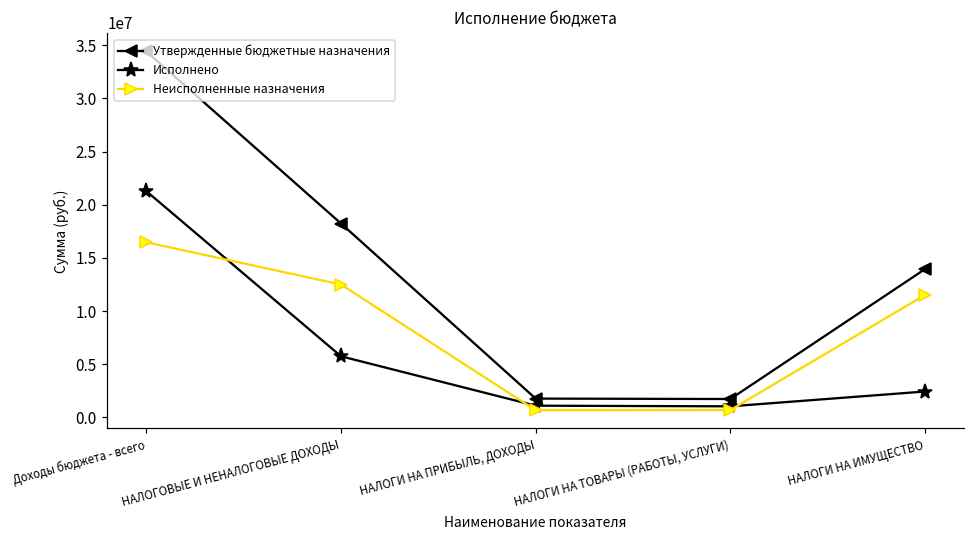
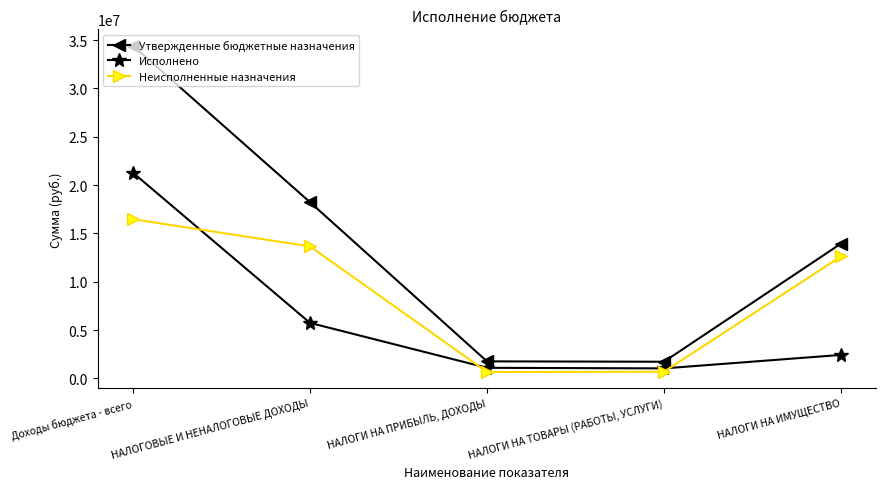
  {
    "Неисполненные назначения": {
      "Доходы бюджета - всего": 16000000,
-     "НАЛОГОВЫЕ И НЕНАЛОГОВЫЕ ДОХОДЫ": 12000000,
+     "НАЛОГОВЫЕ И НЕНАЛОГОВЫЕ ДОХОДЫ": 14000000,
      "НАЛОГИ НА ПРИБЫЛЬ, ДОХОДЫ": 1000000,
      "НАЛОГИ НА ТОВАРЫ (РАБОТЫ, УСЛУГИ)": 1000000,
-     "НАЛОГИ НА ИМУЩЕСТВО": 12000000
+     "НАЛОГИ НА ИМУЩЕСТВО": 13000000
    }
  }
